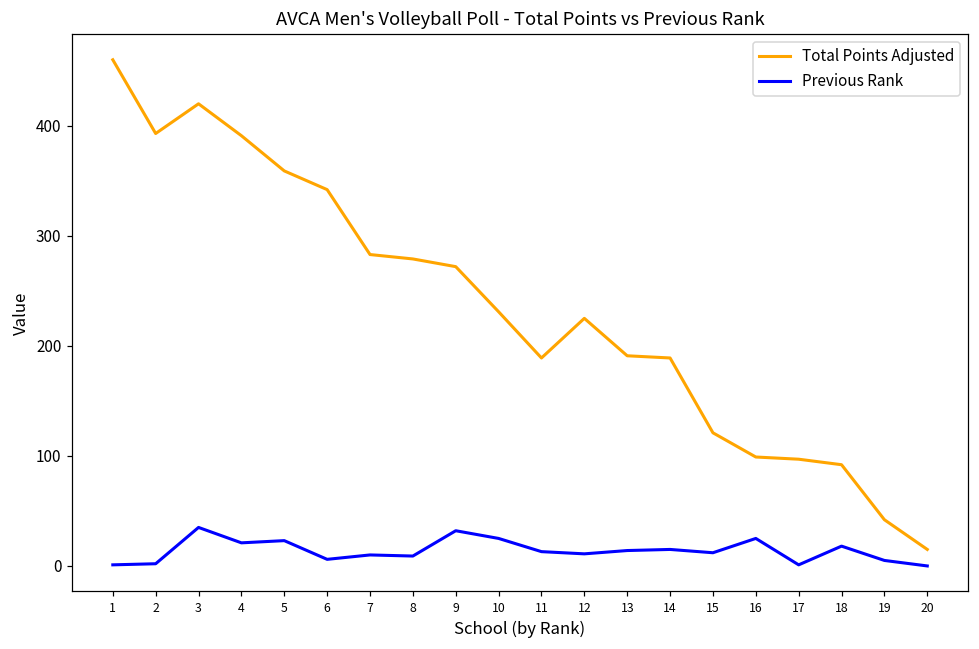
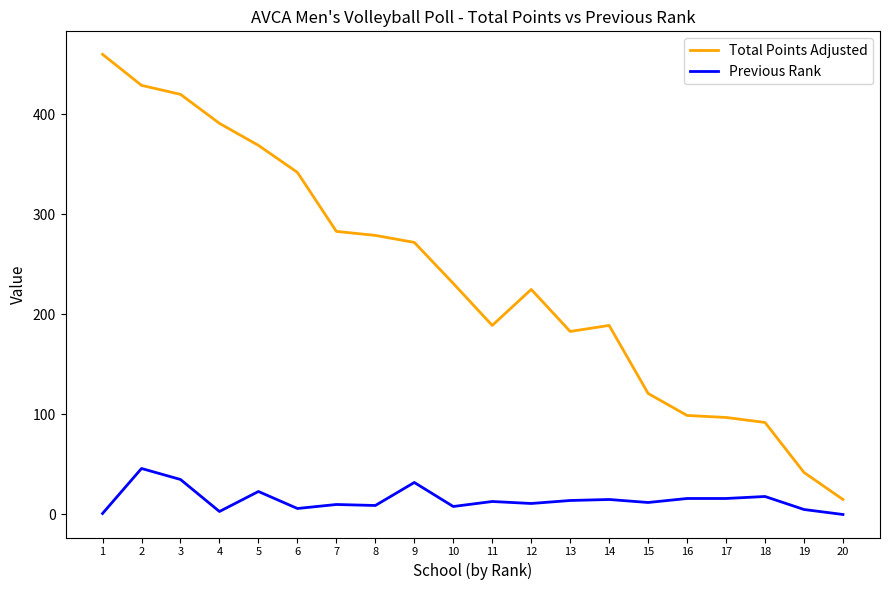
  {
    "Total Points Adjusted": {
      "1": 460,
-     "2": 393,
+     "2": 429,
      "3": 420,
      "4": 391,
-     "5": 359,
+     "5": 369,
      "6": 342,
      "7": 283,
      "8": 279,
      "9": 272,
      "10": 231,
      "11": 189,
      "12": 225,
-     "13": 191,
+     "13": 183,
      "14": 189,
      "15": 121,
      "16": 99,
      "17": 97,
      "18": 92,
      "19": 42,
      "20": 15
    },
    "Previous Rank": {
      "1": 1,
-     "2": 2,
+     "2": 46,
      "3": 35,
-     "4": 21,
+     "4": 3,
      "5": 23,
      "6": 6,
      "7": 10,
      "8": 9,
      "9": 32,
-     "10": 25,
+     "10": 8,
      "11": 13,
      "12": 11,
      "13": 14,
      "14": 15,
      "15": 12,
-     "16": 25,
-     "17": 1,
+     "16": 16,
+     "17": 16,
      "18": 18,
      "19": 5,
      "20": 0
    }
  }
